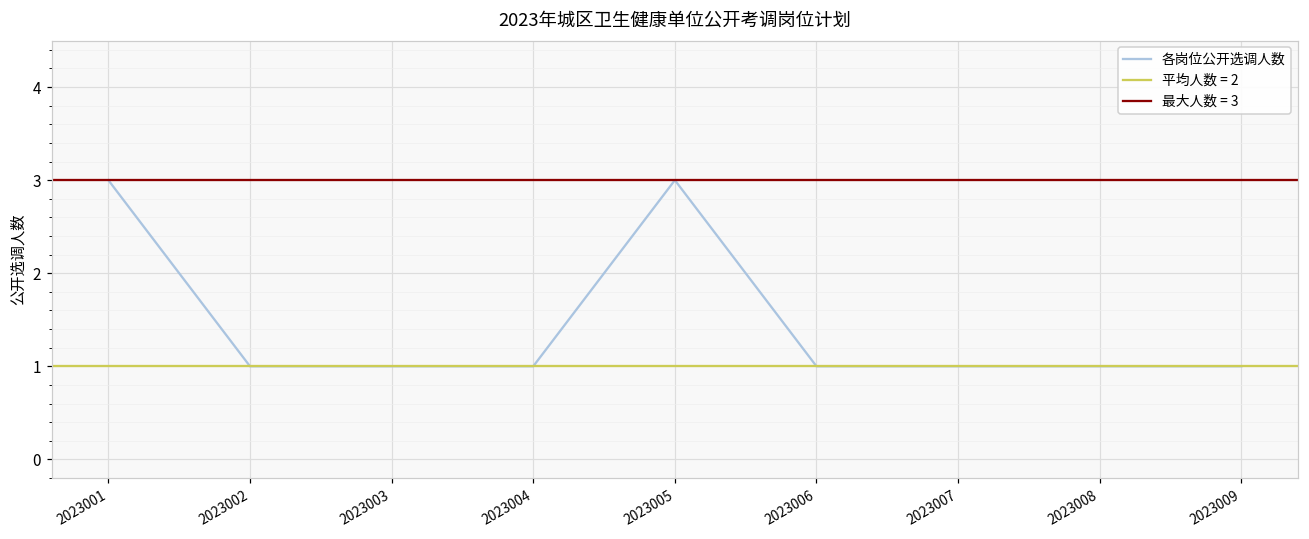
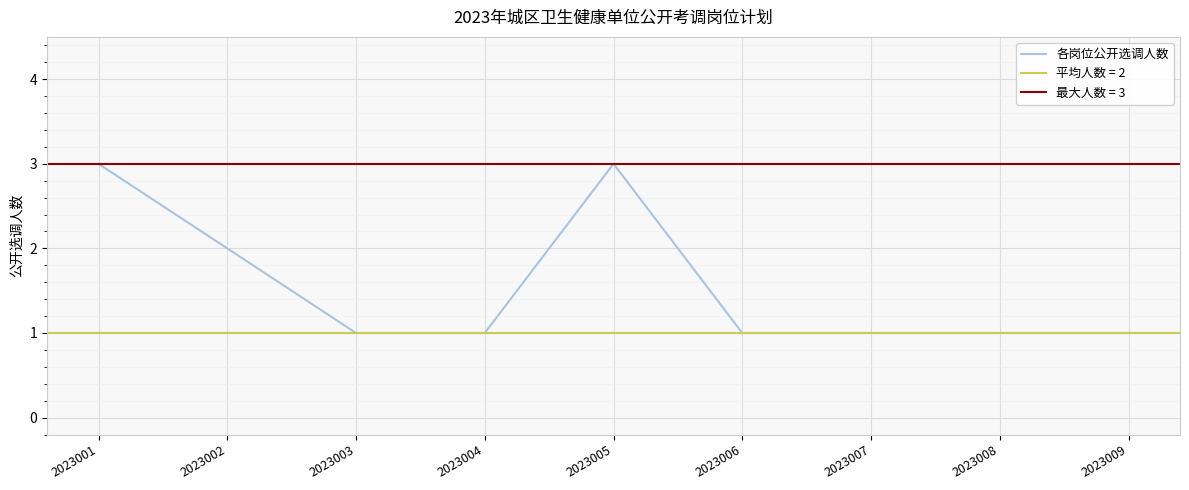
  {
    "2023001": 3,
-   "2023002": 1,
+   "2023002": 2,
    "2023003": 1,
    "2023004": 1,
    "2023005": 3,
    "2023006": 1,
    "2023007": 1,
    "2023008": 1,
    "2023009": 1
  }
